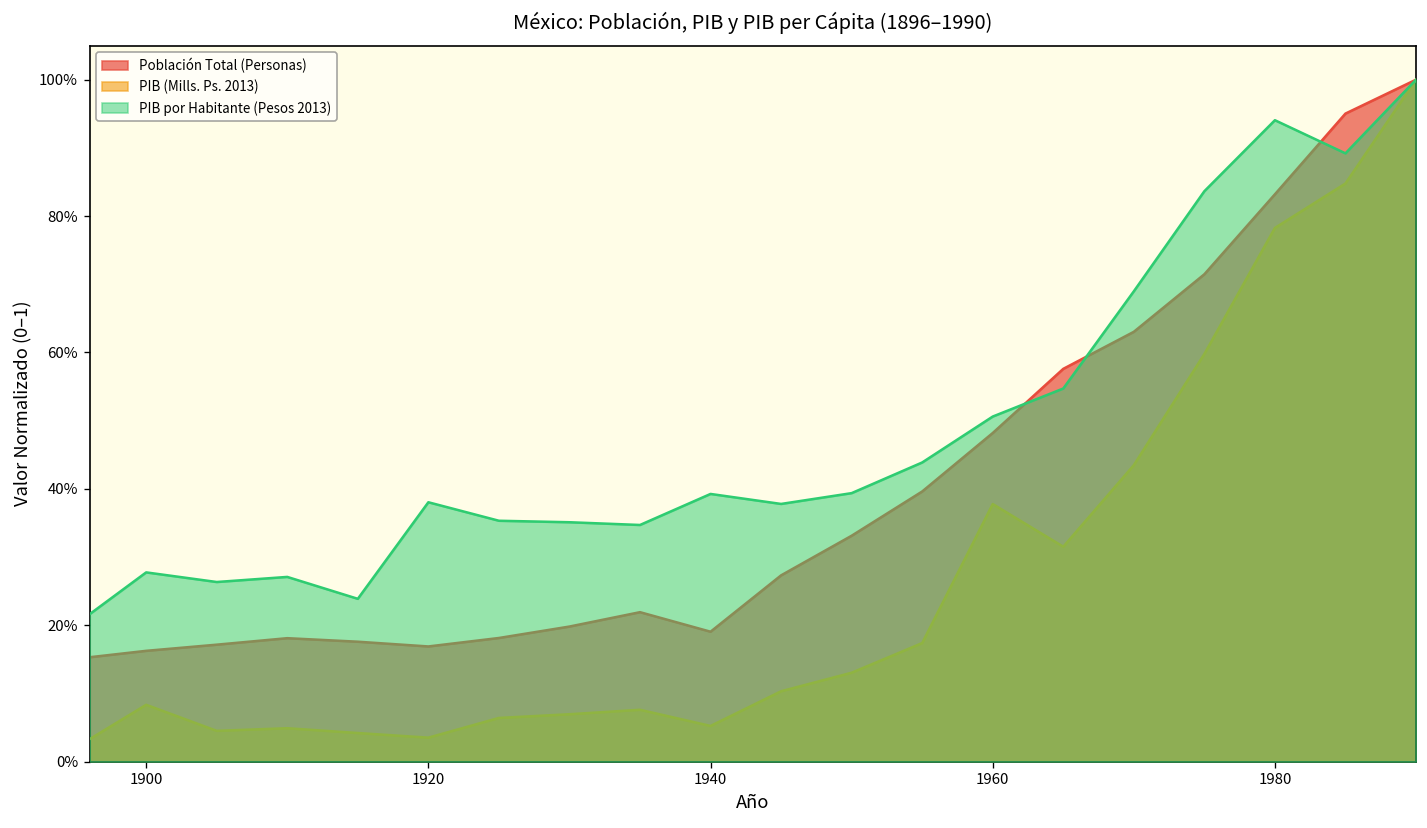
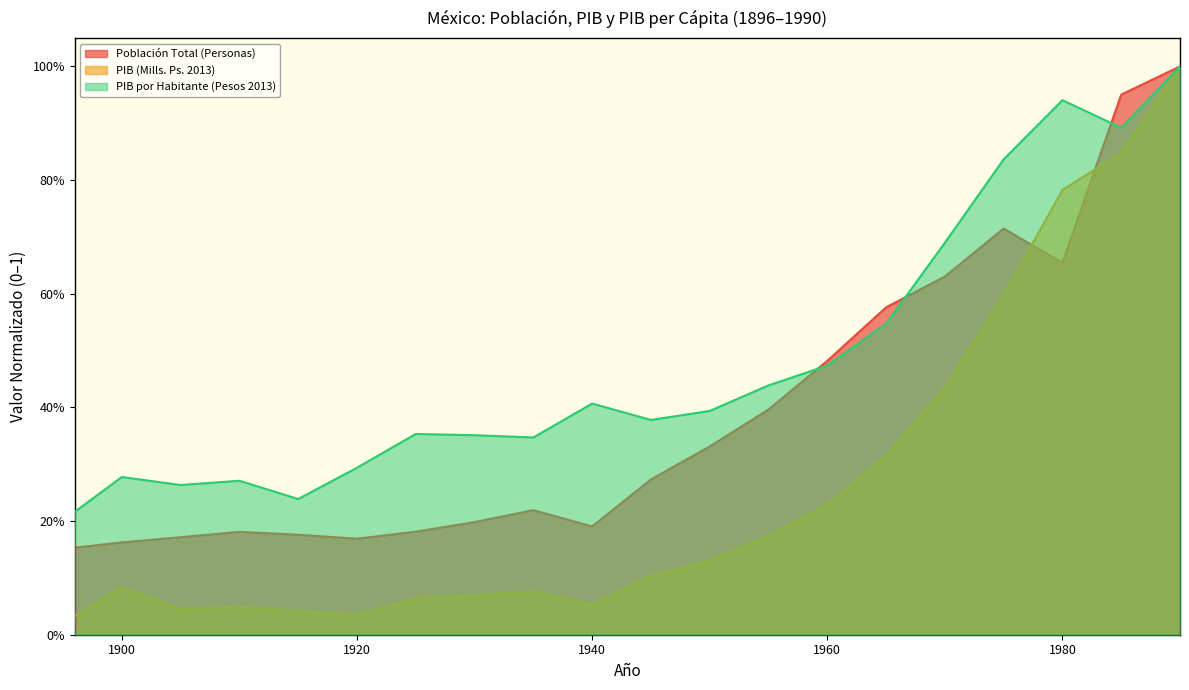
  {
    "Población Total (Personas)": {
      "1900": "16%",
      "1920": "17%",
      "1940": "19%",
      "1960": "48%",
-     "1980": "83%"
+     "1980": "65%"
    },
    "PIB (Mills. Ps. 2013)": {
      "1900": "8%",
      "1920": "4%",
      "1940": "5%",
-     "1960": "38%",
+     "1960": "23%",
      "1980": "78%"
    },
    "PIB por Habitante (Pesos 2013)": {
      "1900": "28%",
-     "1920": "38%",
-     "1940": "39%",
-     "1960": "51%",
+     "1920": "29%",
+     "1940": "41%",
+     "1960": "47%",
      "1980": "94%"
    }
  }
